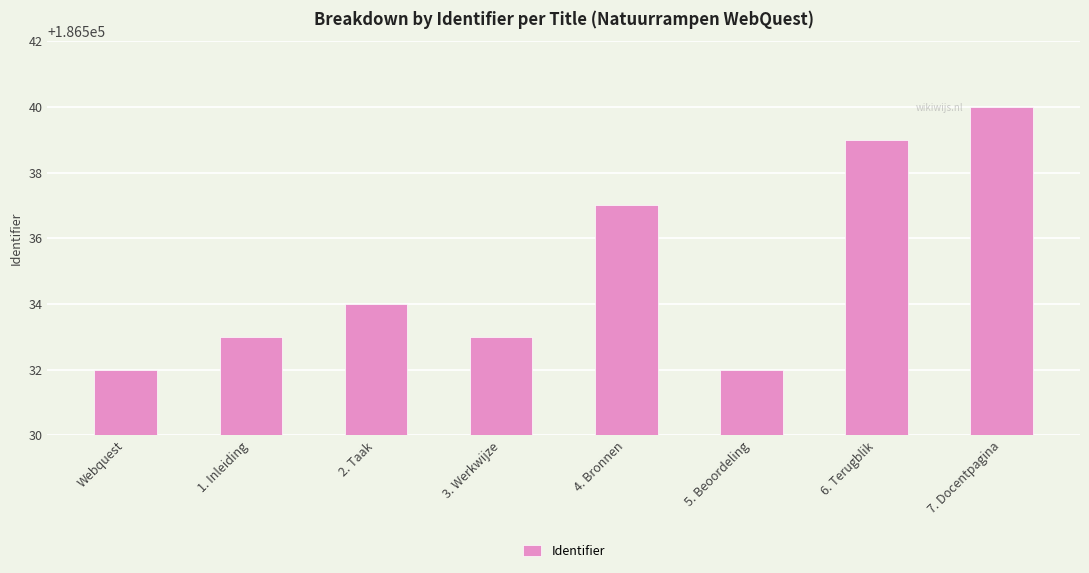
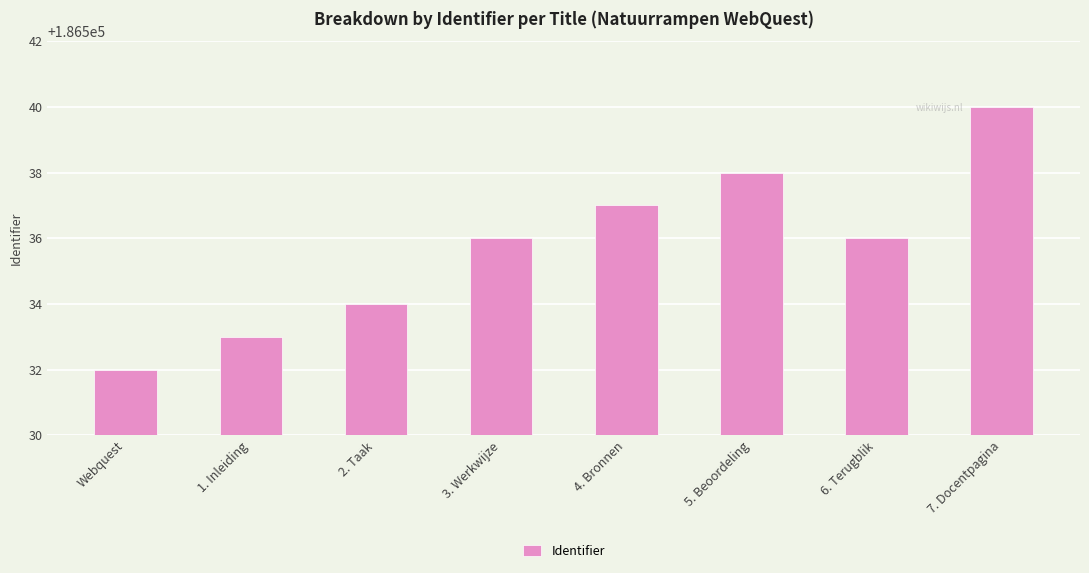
  {
    "Webquest": 186532,
    "1. Inleiding": 186533,
    "2. Taak": 186534,
-   "3. Werkwijze": 186533,
+   "3. Werkwijze": 186536,
    "4. Bronnen": 186537,
-   "5. Beoordeling": 186532,
-   "6. Terugblik": 186539,
+   "5. Beoordeling": 186538,
+   "6. Terugblik": 186536,
    "7. Docentpagina": 186540
  }
